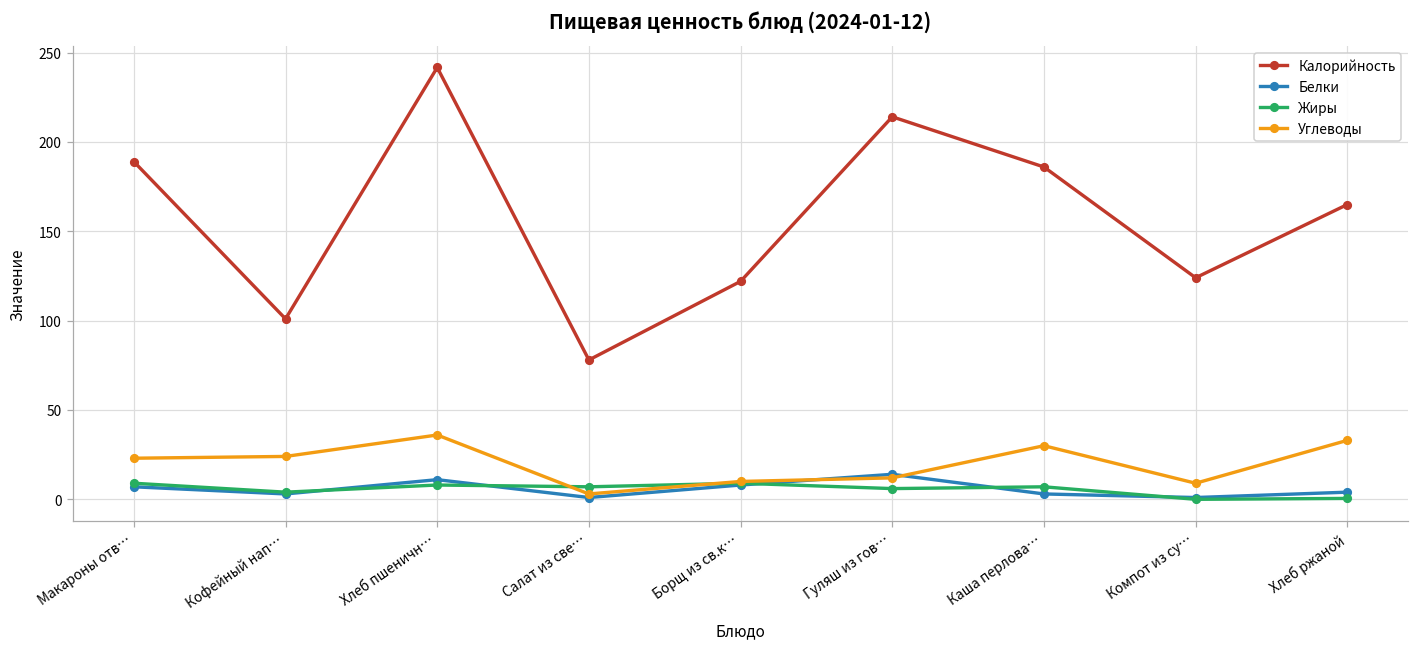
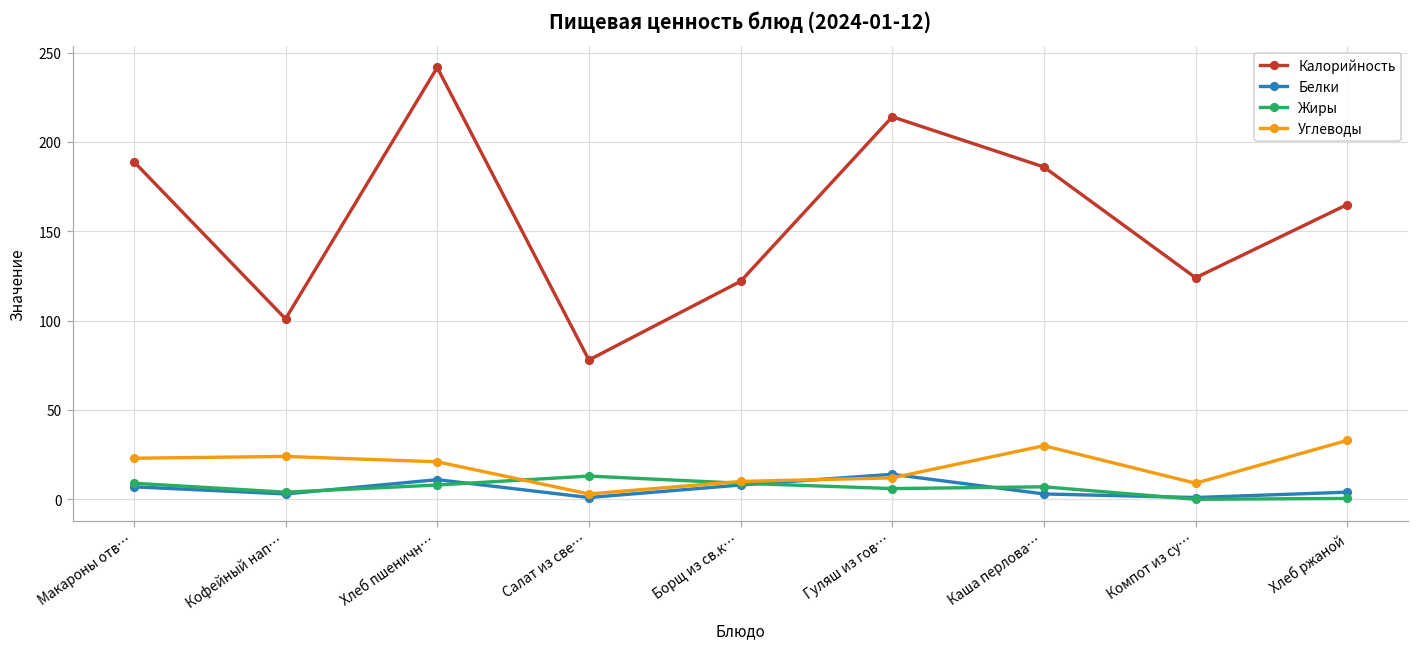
  {
    "Калорийность": {
      "Макароны отв…": 189,
      "Кофейный нап…": 101,
      "Хлеб пшеничн…": 242,
      "Салат из све…": 78,
      "Борщ из св.к…": 122,
      "Гуляш из гов…": 214,
      "Каша перлова…": 186,
      "Компот из су…": 124,
      "Хлеб ржаной": 165
    },
    "Белки": {
      "Макароны отв…": 7,
      "Хлеб пшеничн…": 11,
      "Салат из све…": 1,
      "Гуляш из гов…": 14,
      "Каша перлова…": 3,
      "Хлеб ржаной": 4
    },
    "Жиры": {
      "Макароны отв…": 9,
      "Хлеб пшеничн…": 8,
-     "Салат из све…": 7,
+     "Салат из све…": 13,
      "Гуляш из гов…": 6,
      "Каша перлова…": 7,
      "Хлеб ржаной": 1
    },
    "Углеводы": {
      "Макароны отв…": 23,
      "Кофейный нап…": 24,
-     "Хлеб пшеничн…": 36,
+     "Хлеб пшеничн…": 21,
      "Салат из све…": 3,
      "Гуляш из гов…": 12,
      "Каша перлова…": 30,
      "Компот из су…": 9,
      "Хлеб ржаной": 33
    }
  }
